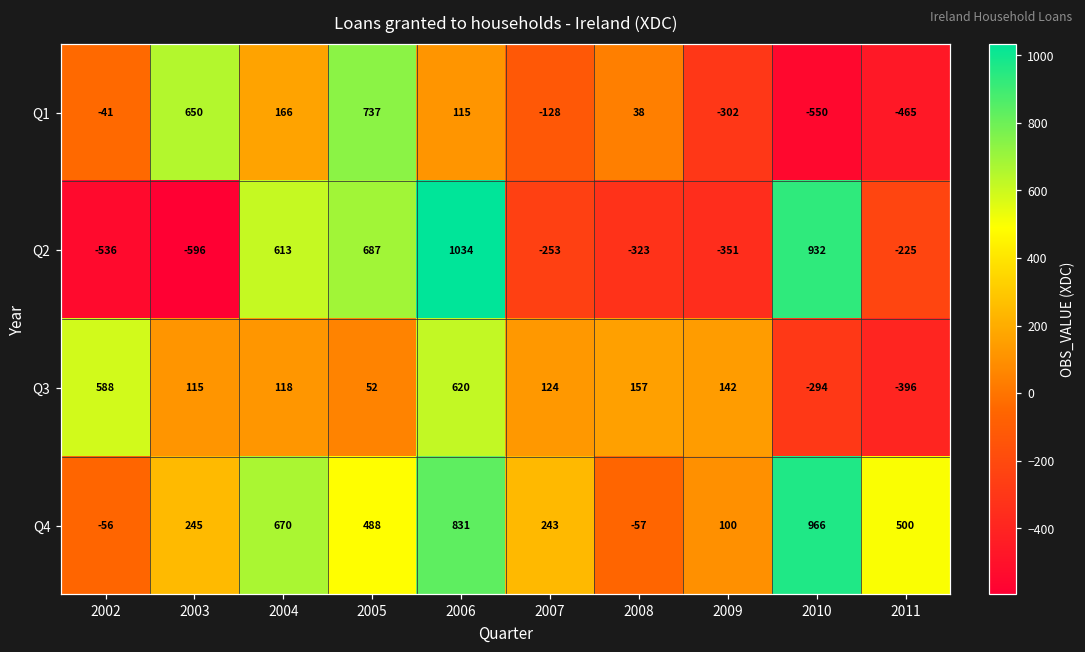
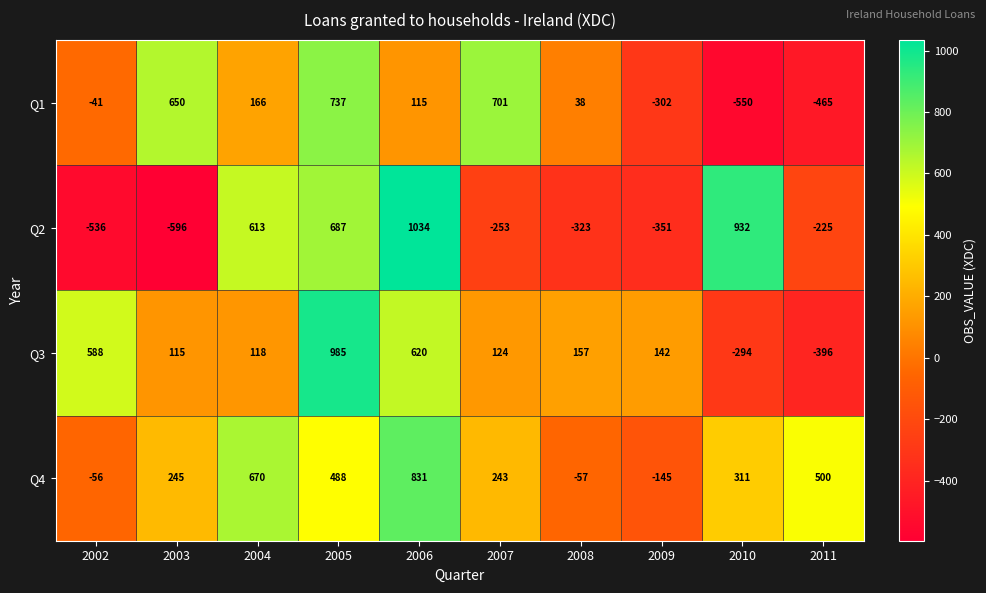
  {
    "Q1": {
      "2002": -41,
      "2003": 650,
      "2004": 166,
      "2005": 737,
      "2006": 115,
-     "2007": -128,
+     "2007": 701,
      "2008": 38,
      "2009": -302,
      "2010": -550,
      "2011": -465
    },
    "Q2": {
      "2002": -536,
      "2003": -596,
      "2004": 613,
      "2005": 687,
      "2006": 1034,
      "2007": -253,
      "2008": -323,
      "2009": -351,
      "2010": 932,
      "2011": -225
    },
    "Q3": {
      "2002": 588,
      "2003": 115,
      "2004": 118,
-     "2005": 52,
+     "2005": 985,
      "2006": 620,
      "2007": 124,
      "2008": 157,
      "2009": 142,
      "2010": -294,
      "2011": -396
    },
    "Q4": {
      "2002": -56,
      "2003": 245,
      "2004": 670,
      "2005": 488,
      "2006": 831,
      "2007": 243,
      "2008": -57,
-     "2009": 100,
-     "2010": 966,
+     "2009": -145,
+     "2010": 311,
      "2011": 500
    }
  }
